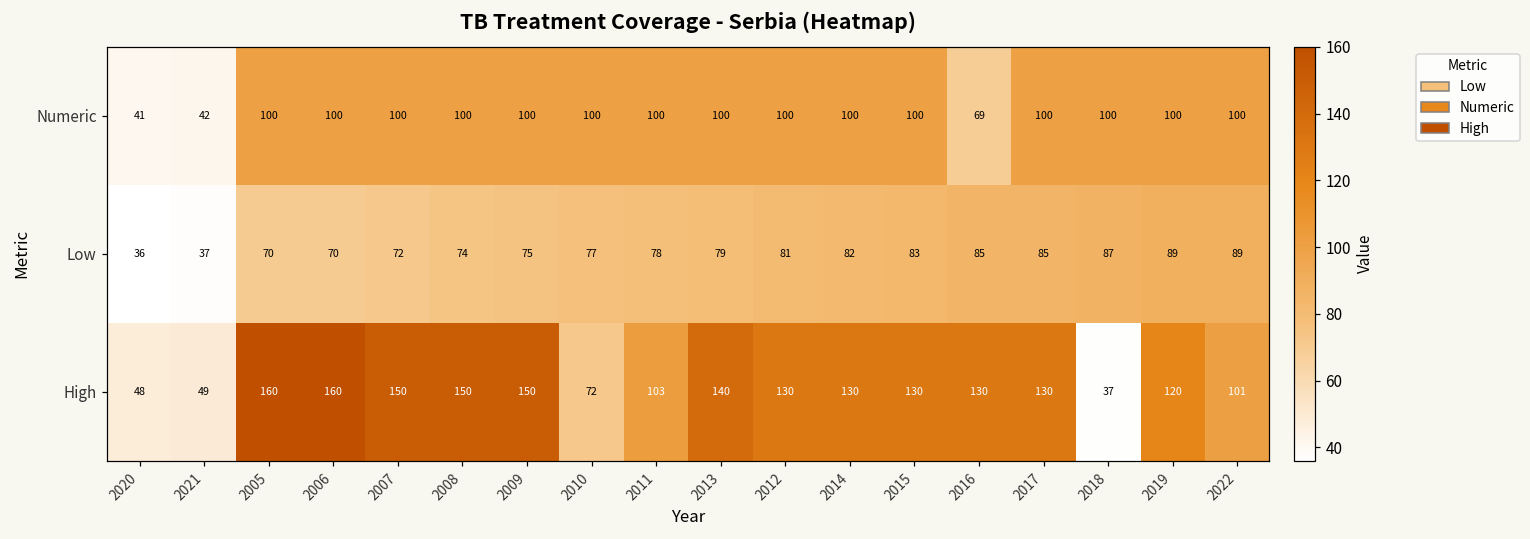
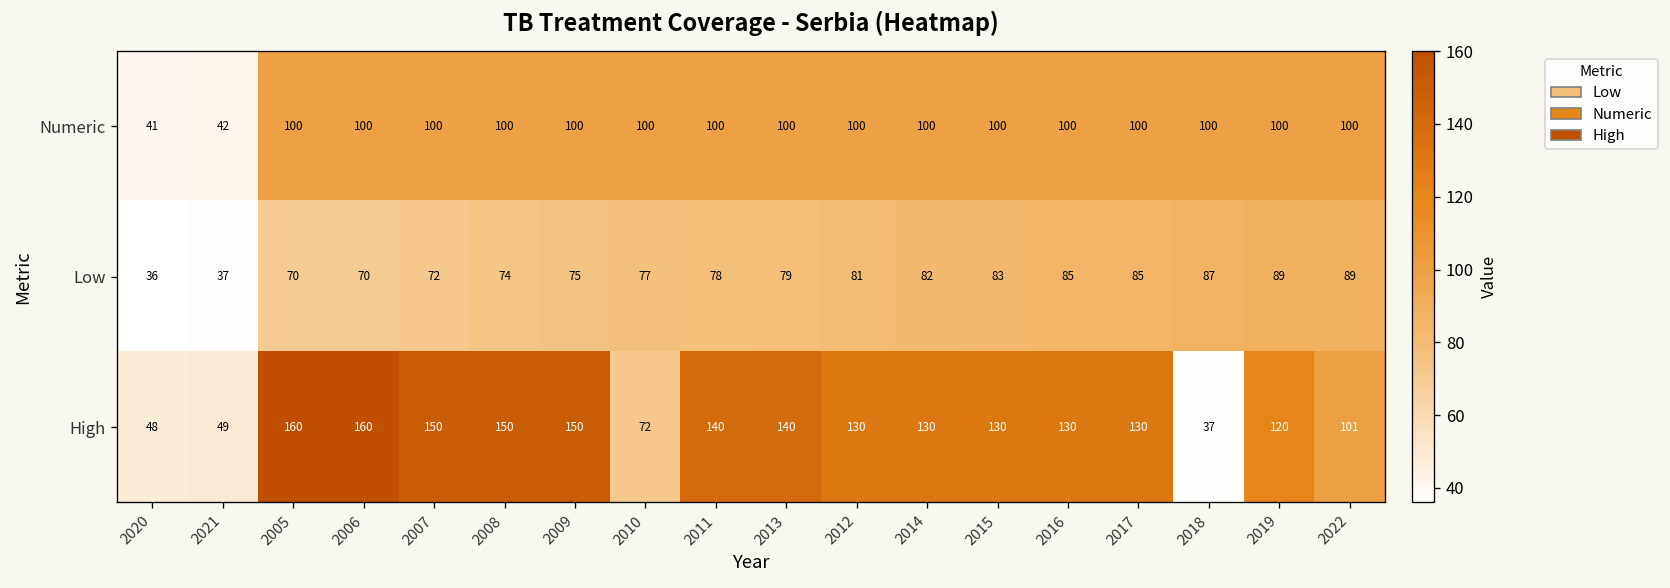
  {
    "Numeric": {
      "2020": 41,
      "2021": 42,
      "2005": 100,
      "2006": 100,
      "2007": 100,
      "2008": 100,
      "2009": 100,
      "2010": 100,
      "2011": 100,
      "2013": 100,
      "2012": 100,
      "2014": 100,
      "2015": 100,
-     "2016": 69,
+     "2016": 100,
      "2017": 100,
      "2018": 100,
      "2019": 100,
      "2022": 100
    },
    "Low": {
      "2020": 36,
      "2021": 37,
      "2005": 70,
      "2006": 70,
      "2007": 72,
      "2008": 74,
      "2009": 75,
      "2010": 77,
      "2011": 78,
      "2013": 79,
      "2012": 81,
      "2014": 82,
      "2015": 83,
      "2016": 85,
      "2017": 85,
      "2018": 87,
      "2019": 89,
      "2022": 89
    },
    "High": {
      "2020": 48,
      "2021": 49,
      "2005": 160,
      "2006": 160,
      "2007": 150,
      "2008": 150,
      "2009": 150,
      "2010": 72,
-     "2011": 103,
+     "2011": 140,
      "2013": 140,
      "2012": 130,
      "2014": 130,
      "2015": 130,
      "2016": 130,
      "2017": 130,
      "2018": 37,
      "2019": 120,
      "2022": 101
    }
  }
